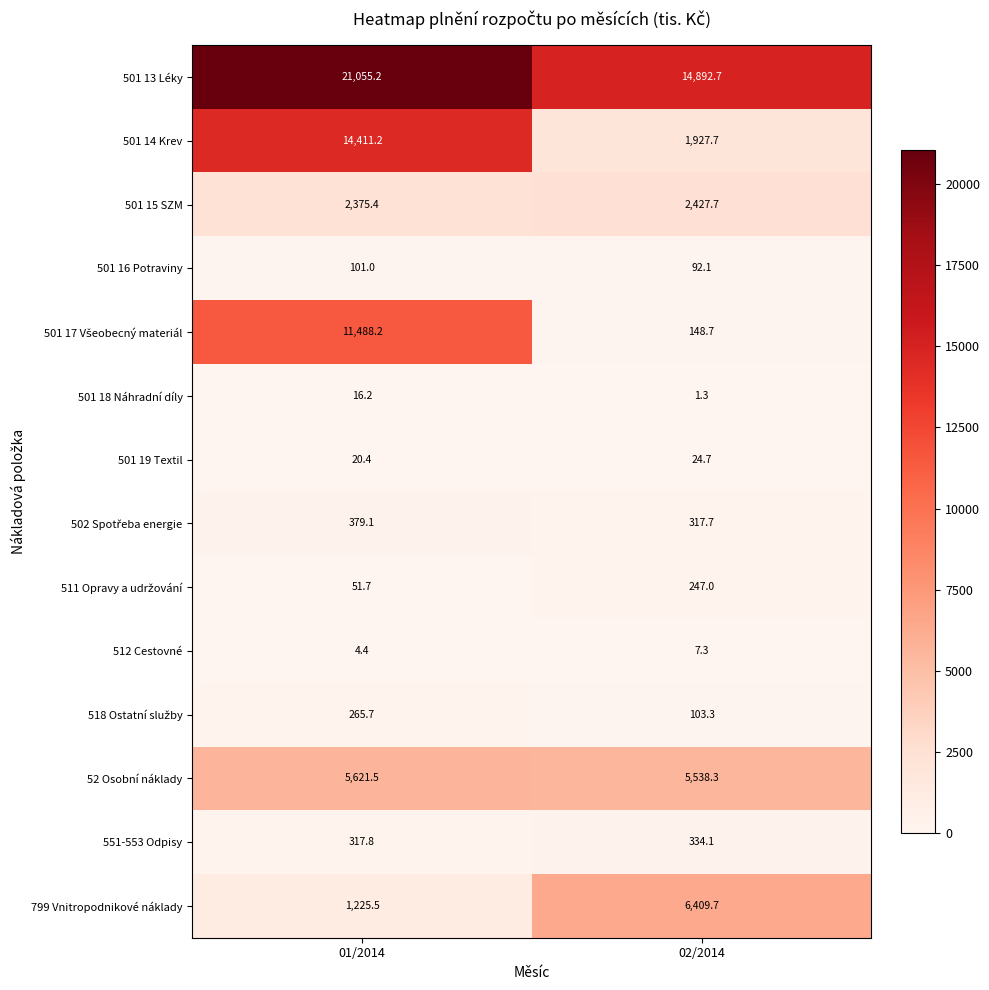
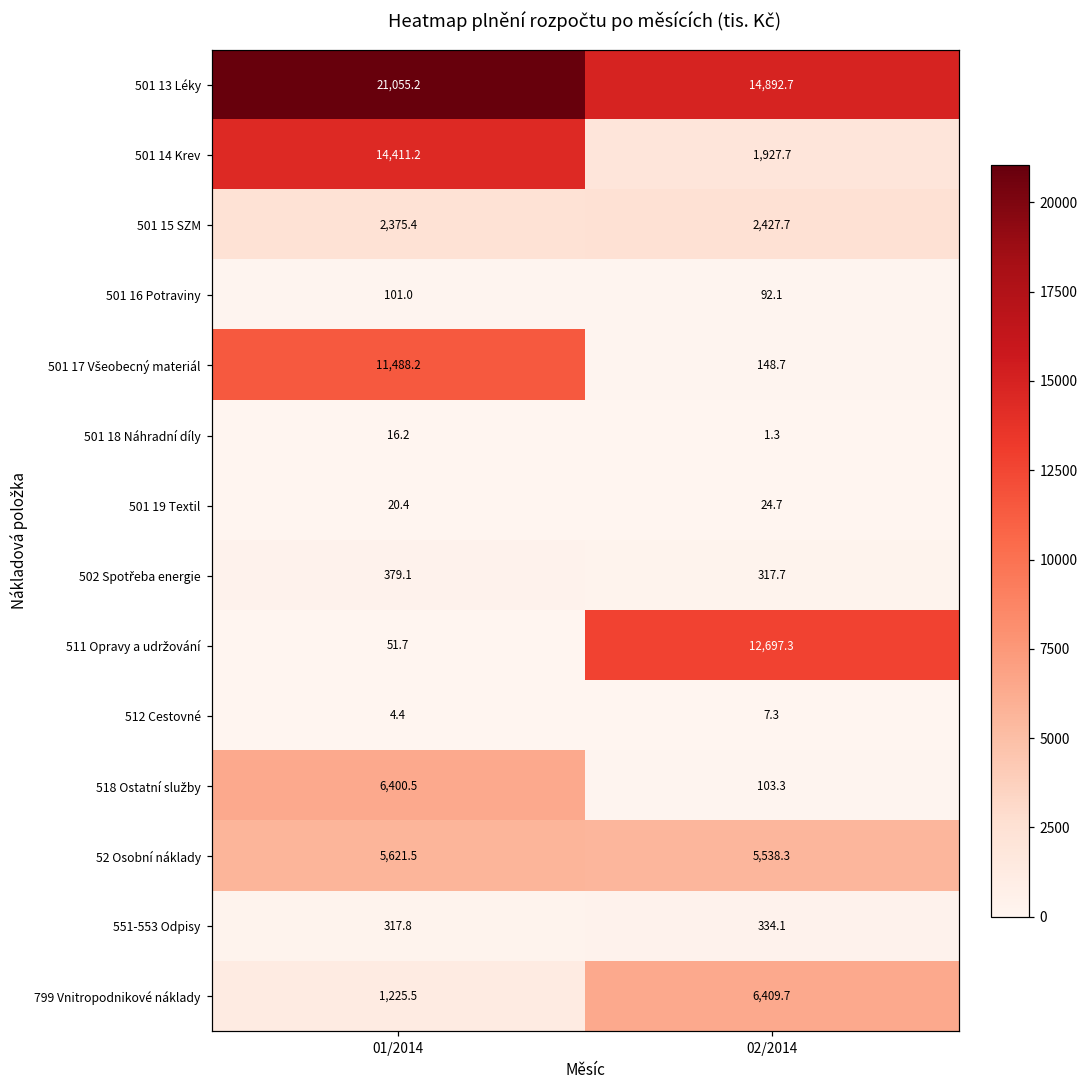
  {
    "501 13 Léky": {
      "01/2014": "21,055.2",
      "02/2014": "14,892.7"
    },
    "501 14 Krev": {
      "01/2014": "14,411.2",
      "02/2014": "1,927.7"
    },
    "501 15 SZM": {
      "01/2014": "2,375.4",
      "02/2014": "2,427.7"
    },
    "501 16 Potraviny": {
      "01/2014": "101.0",
      "02/2014": "92.1"
    },
    "501 17 Všeobecný materiál": {
      "01/2014": "11,488.2",
      "02/2014": "148.7"
    },
    "501 18 Náhradní díly": {
      "01/2014": "16.2",
      "02/2014": "1.3"
    },
    "501 19 Textil": {
      "01/2014": "20.4",
      "02/2014": "24.7"
    },
    "502 Spotřeba energie": {
      "01/2014": "379.1",
      "02/2014": "317.7"
    },
    "511 Opravy a udržování": {
      "01/2014": "51.7",
-     "02/2014": "247.0"
+     "02/2014": "12,697.3"
    },
    "512 Cestovné": {
      "01/2014": "4.4",
      "02/2014": "7.3"
    },
    "518 Ostatní služby": {
-     "01/2014": "265.7",
+     "01/2014": "6,400.5",
      "02/2014": "103.3"
    },
    "52 Osobní náklady": {
      "01/2014": "5,621.5",
      "02/2014": "5,538.3"
    },
    "551-553 Odpisy": {
      "01/2014": "317.8",
      "02/2014": "334.1"
    },
    "799 Vnitropodnikové náklady": {
      "01/2014": "1,225.5",
      "02/2014": "6,409.7"
    }
  }
